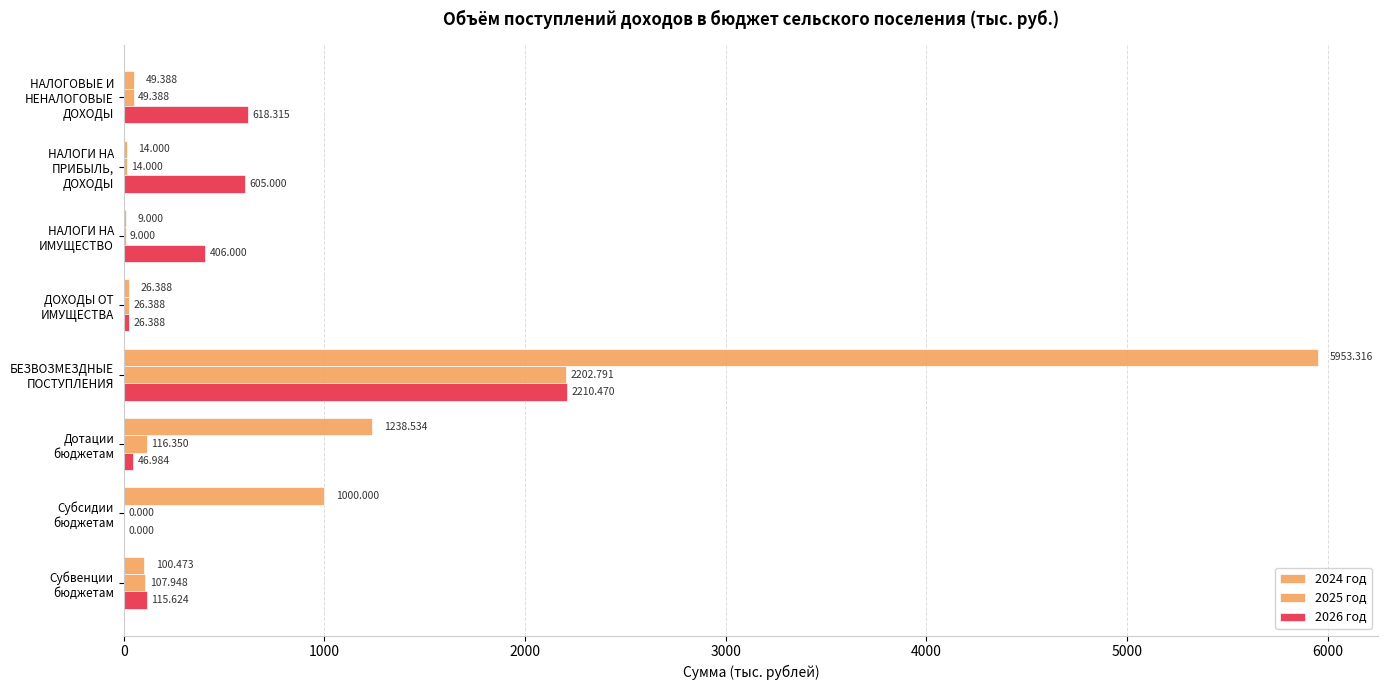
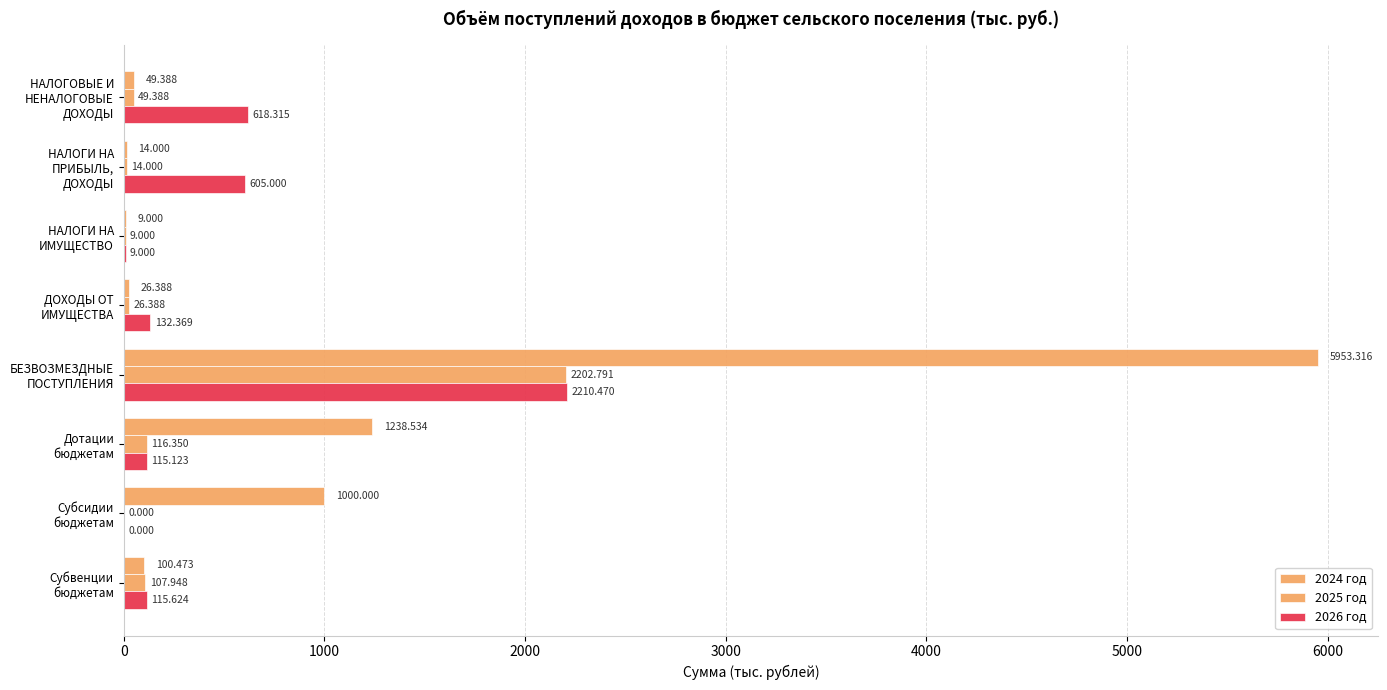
  {
    "2026 год": {
      "НАЛОГОВЫЕ И НЕНАЛОГОВЫЕ ДОХОДЫ": 618.315,
      "НАЛОГИ НА ПРИБЫЛЬ, ДОХОДЫ": 605.000,
-     "НАЛОГИ НА ИМУЩЕСТВО": 406.000,
-     "ДОХОДЫ ОТ ИМУЩЕСТВА": 26.388,
+     "НАЛОГИ НА ИМУЩЕСТВО": 9.000,
+     "ДОХОДЫ ОТ ИМУЩЕСТВА": 132.369,
      "БЕЗВОЗМЕЗДНЫЕ ПОСТУПЛЕНИЯ": 2210.470,
-     "Дотации бюджетам": 46.984,
+     "Дотации бюджетам": 115.123,
      "Субсидии бюджетам": 0.000,
      "Субвенции бюджетам": 115.624
    }
  }
